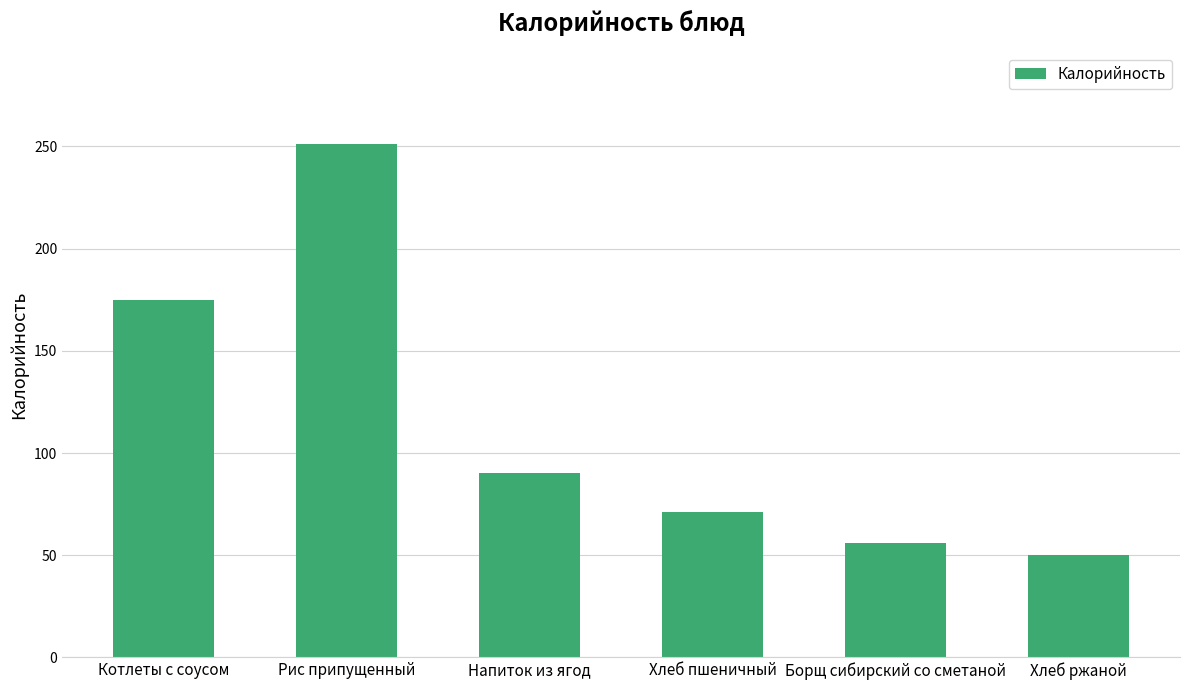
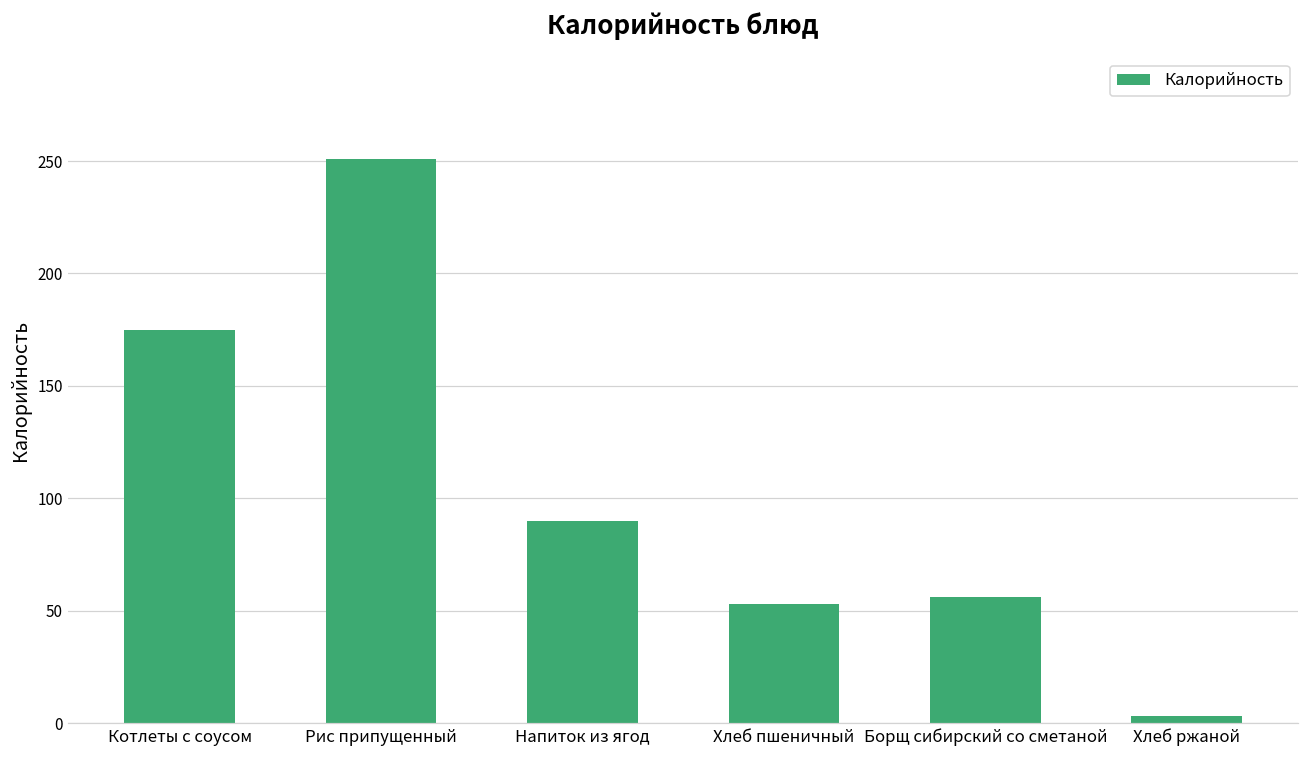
  {
    "Котлеты с соусом": 175,
    "Рис припущенный": 251,
    "Напиток из ягод": 90,
-   "Хлеб пшеничный": 71,
+   "Хлеб пшеничный": 53,
    "Борщ сибирский со сметаной": 56,
-   "Хлеб ржаной": 50
+   "Хлеб ржаной": 3
  }
